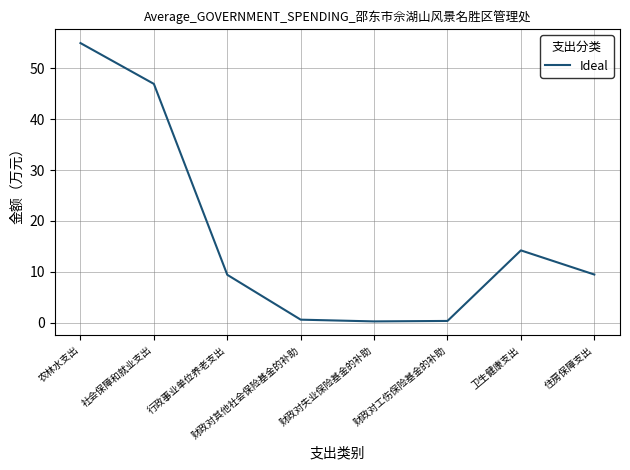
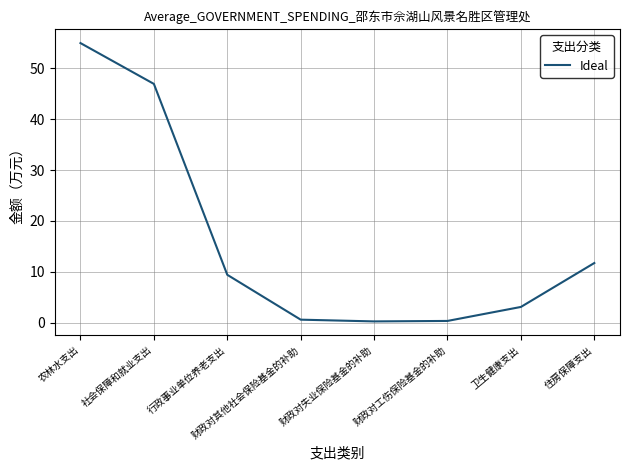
  {
    "农林水支出": 55,
    "社会保障和就业支出": 47,
    "行政事业单位养老支出": 9,
    "财政对其他社会保险基金的补助": 1,
    "财政对失业保险基金的补助": 0,
    "财政对工伤保险基金的补助": 0,
-   "卫生健康支出": 14,
-   "住房保障支出": 9
+   "卫生健康支出": 3,
+   "住房保障支出": 12
  }
